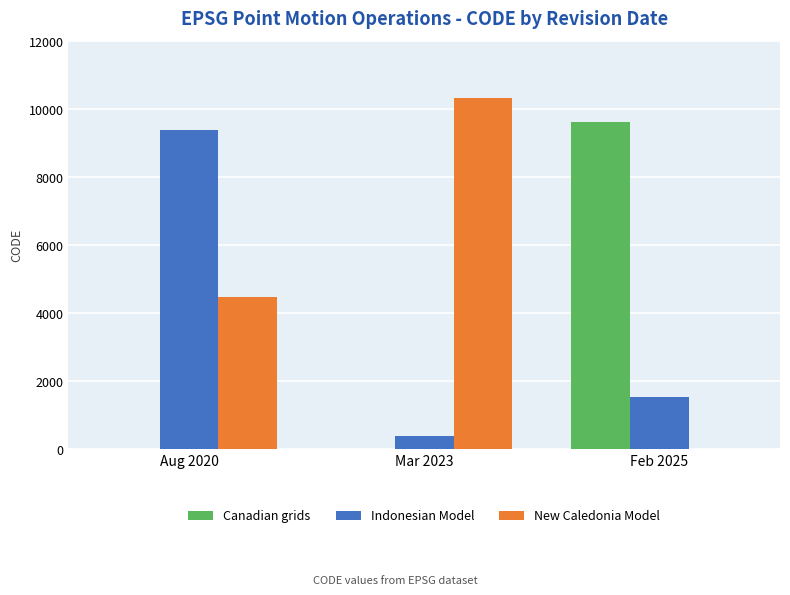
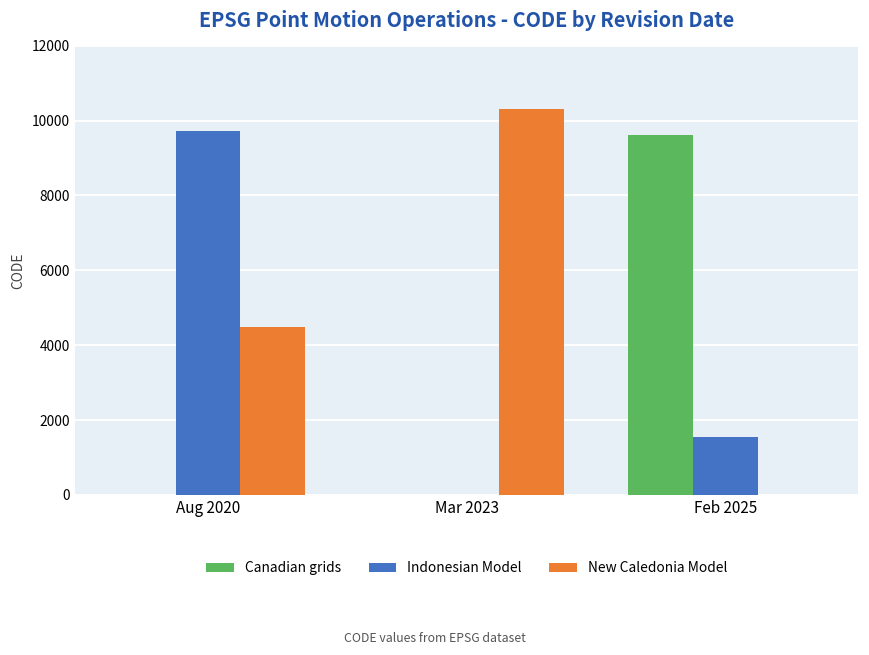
  {
    "Canadian grids": {
      "Aug 2020": 0,
      "Mar 2023": 0,
      "Feb 2025": 9600
    },
    "Indonesian Model": {
-     "Aug 2020": 9400,
-     "Mar 2023": 400,
+     "Aug 2020": 9700,
+     "Mar 2023": 0,
      "Feb 2025": 1500
    },
    "New Caledonia Model": {
      "Aug 2020": 4500,
      "Mar 2023": 10300,
      "Feb 2025": 0
    }
  }
